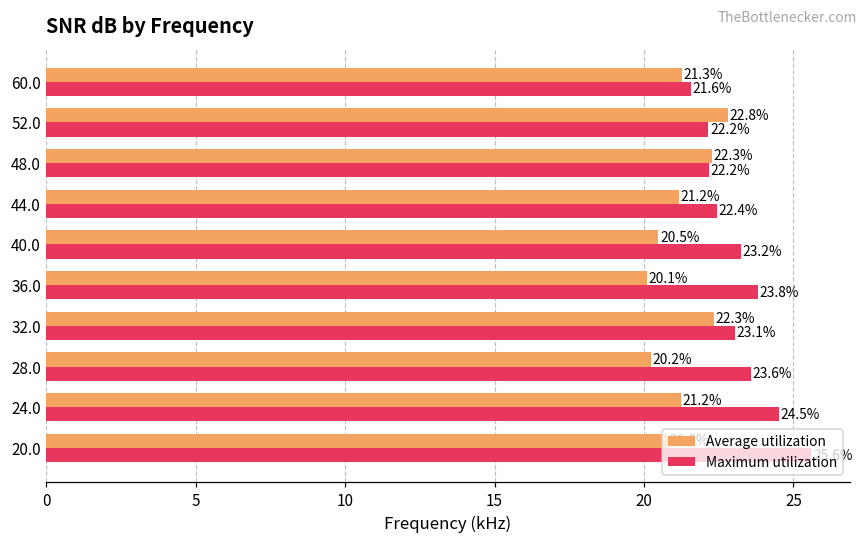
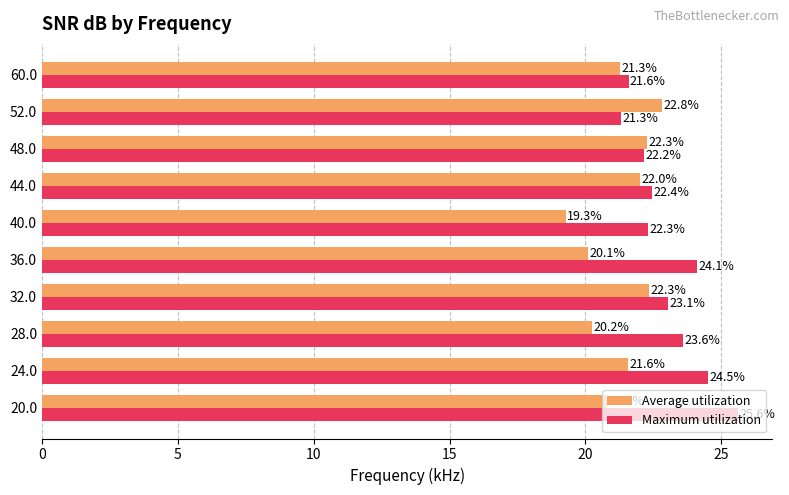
  {
    "Average utilization": {
      "60.0": "21.3%",
      "52.0": "22.8%",
      "48.0": "22.3%",
-     "44.0": "21.2%",
-     "40.0": "20.5%",
+     "44.0": "22.0%",
+     "40.0": "19.3%",
      "36.0": "20.1%",
      "32.0": "22.3%",
      "28.0": "20.2%",
-     "24.0": "21.2%"
+     "24.0": "21.6%"
    },
    "Maximum utilization": {
      "60.0": "21.6%",
-     "52.0": "22.2%",
+     "52.0": "21.3%",
      "48.0": "22.2%",
      "44.0": "22.4%",
-     "40.0": "23.2%",
-     "36.0": "23.8%",
+     "40.0": "22.3%",
+     "36.0": "24.1%",
      "32.0": "23.1%",
      "28.0": "23.6%",
      "24.0": "24.5%"
    }
  }
